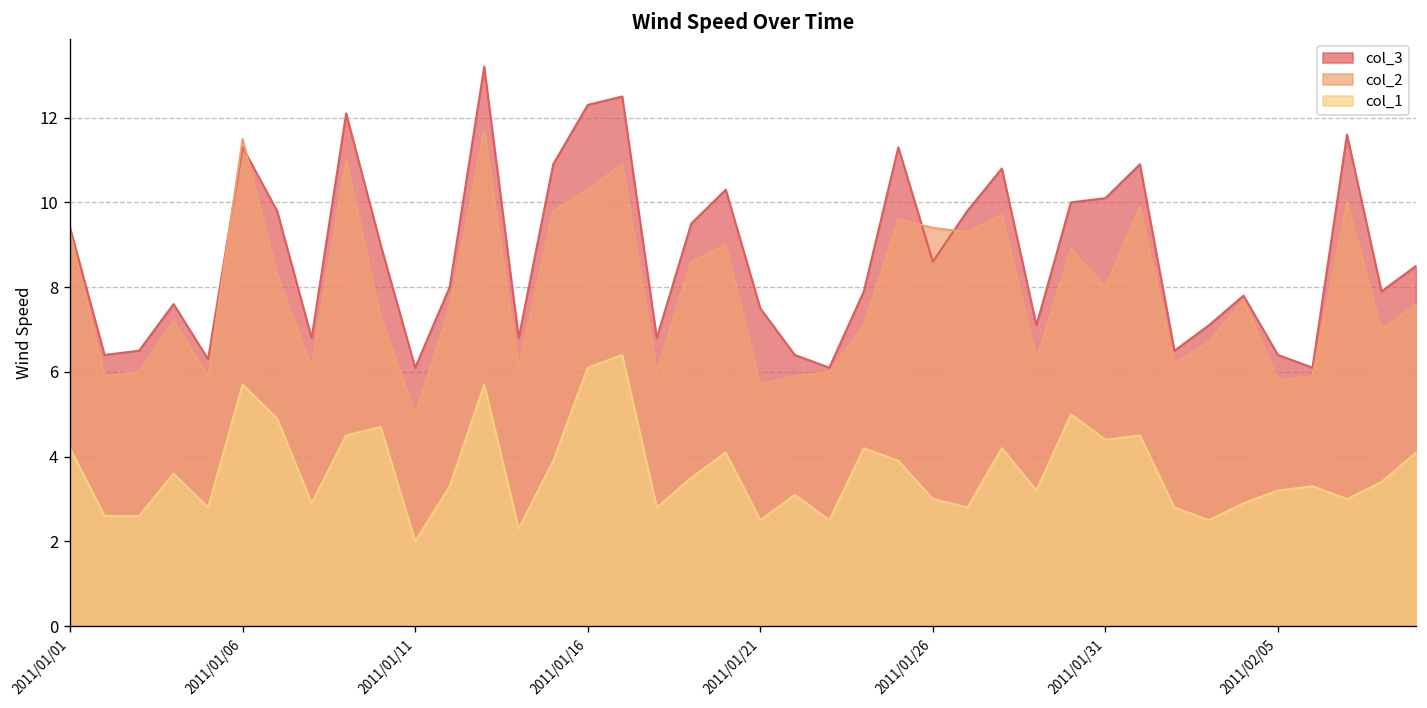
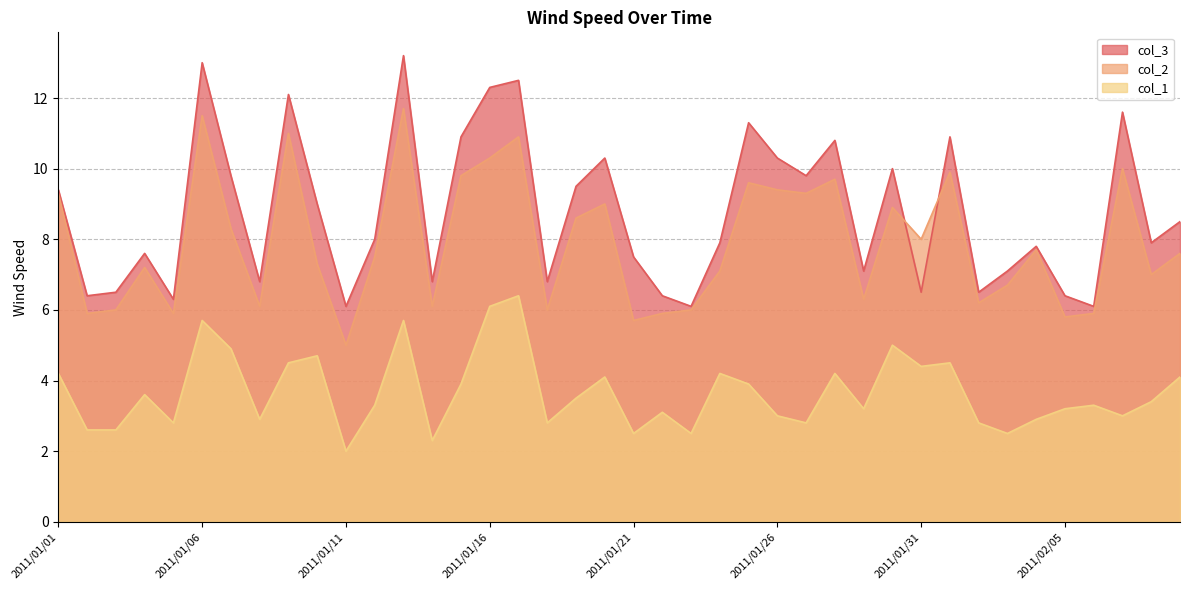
  {
    "col_3": {
      "2011/01/01": 9.4,
-     "2011/01/06": 11.3,
+     "2011/01/06": 13.0,
      "2011/01/11": 6.1,
      "2011/01/16": 12.3,
      "2011/01/21": 7.5,
-     "2011/01/26": 8.6,
-     "2011/01/31": 10.1,
+     "2011/01/26": 10.3,
+     "2011/01/31": 6.5,
      "2011/02/05": 6.4
    }
  }
